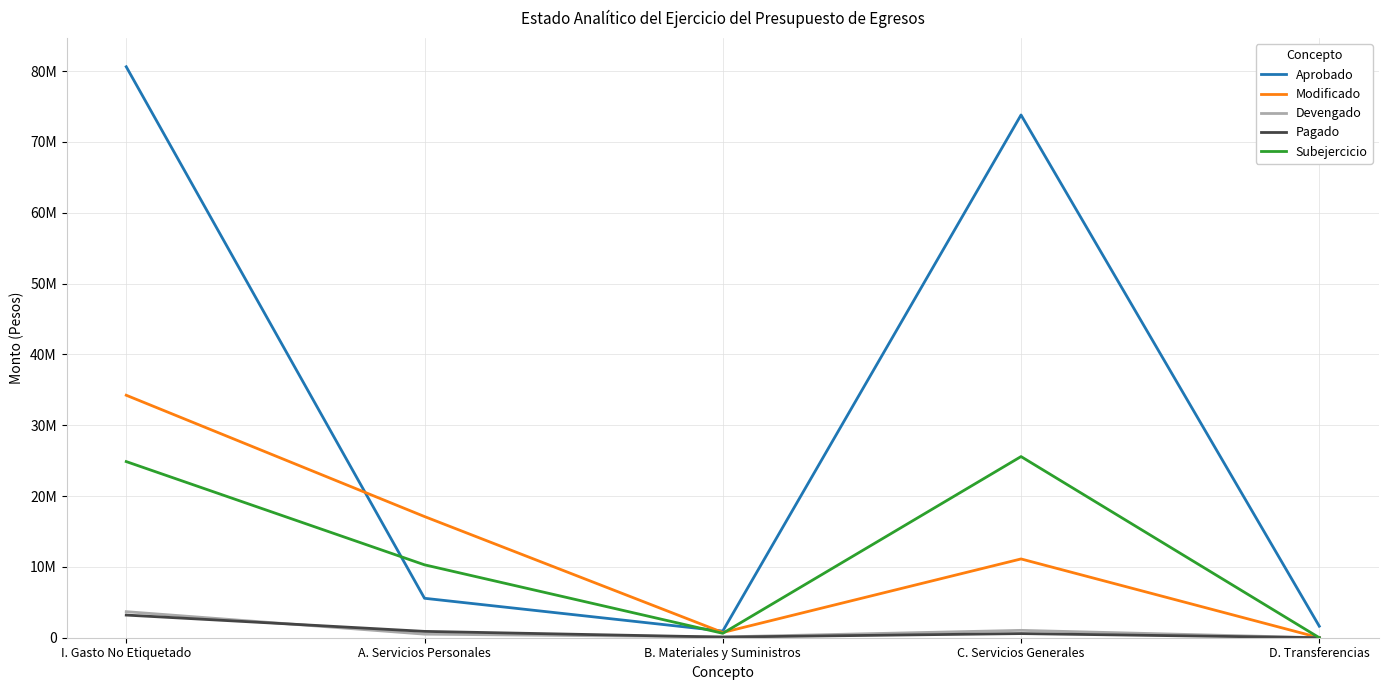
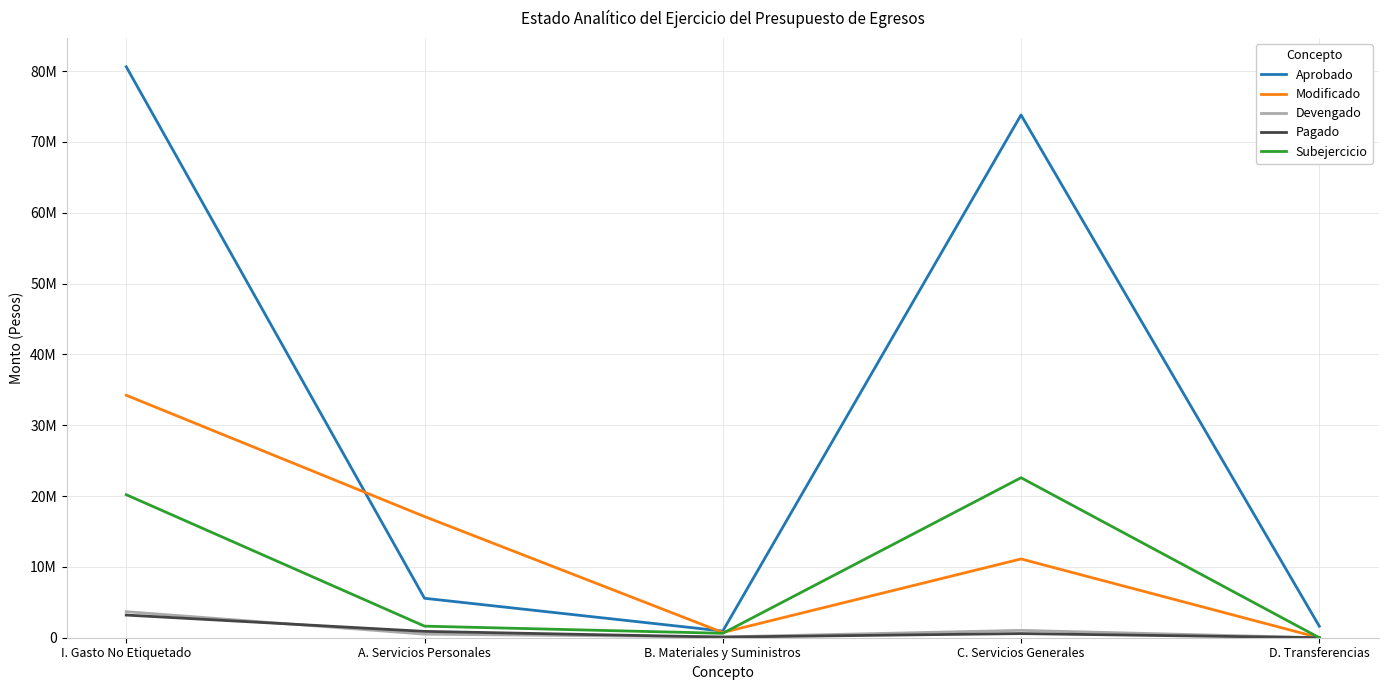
  {
    "Aprobado": {
      "I. Gasto No Etiquetado": 81000000,
      "A. Servicios Personales": 6000000,
      "C. Servicios Generales": 74000000,
      "D. Transferencias": 2000000
    },
    "Modificado": {
      "I. Gasto No Etiquetado": 34000000,
      "A. Servicios Personales": 17000000,
      "C. Servicios Generales": 11000000
    },
    "Devengado": {
      "I. Gasto No Etiquetado": 4000000,
      "A. Servicios Personales": 1000000,
      "C. Servicios Generales": 1000000
    },
    "Pagado": {
      "I. Gasto No Etiquetado": 3000000,
      "A. Servicios Personales": 1000000,
      "C. Servicios Generales": 1000000
    },
    "Subejercicio": {
-     "I. Gasto No Etiquetado": 25000000,
-     "A. Servicios Personales": 10000000,
-     "C. Servicios Generales": 26000000
+     "I. Gasto No Etiquetado": 20000000,
+     "A. Servicios Personales": 2000000,
+     "C. Servicios Generales": 23000000
    }
  }
